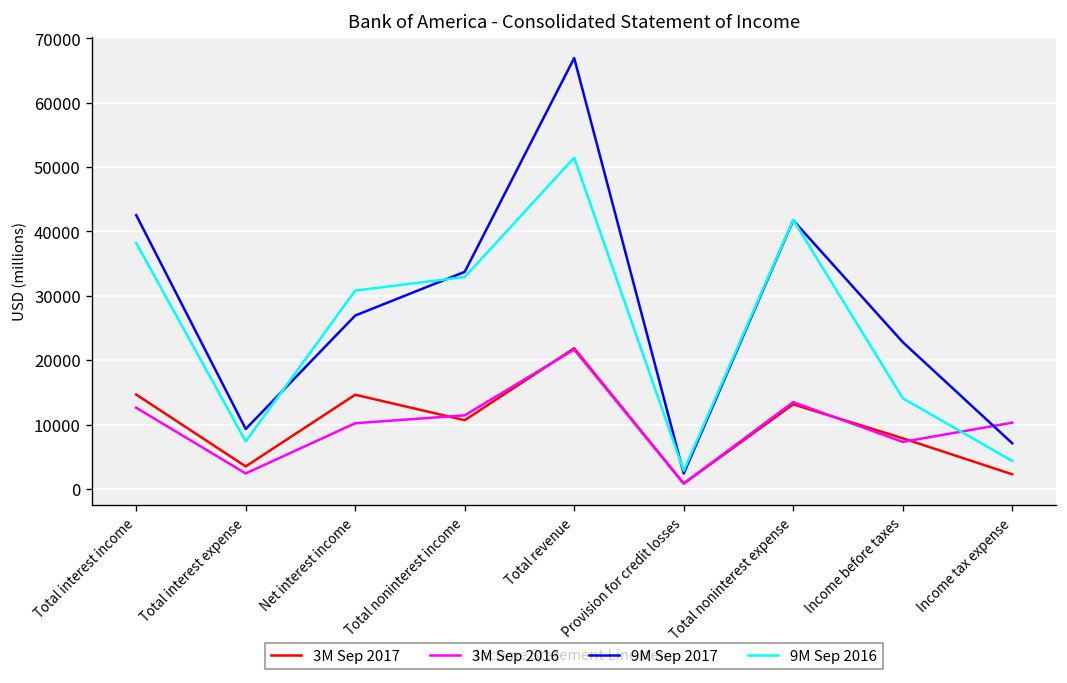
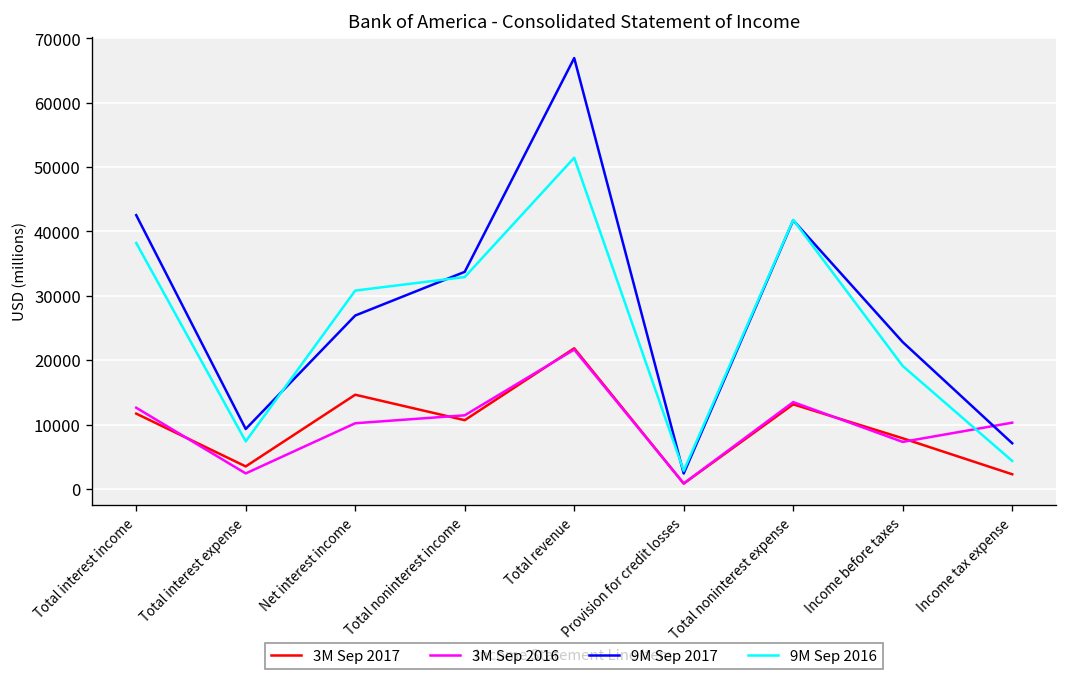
  {
    "3M Sep 2017": {
-     "Total interest income": 15000,
+     "Total interest income": 12000,
      "Total interest expense": 3000,
      "Net interest income": 15000,
      "Total noninterest income": 11000,
      "Income before taxes": 8000,
      "Income tax expense": 2000
    },
    "3M Sep 2016": {
      "Total interest income": 13000,
      "Total interest expense": 2000,
      "Net interest income": 10000,
      "Total noninterest income": 11000,
      "Income before taxes": 7000,
      "Income tax expense": 10000
    },
    "9M Sep 2017": {
      "Total interest income": 43000,
      "Total interest expense": 9000,
      "Net interest income": 27000,
      "Total noninterest income": 34000,
      "Total revenue": 67000,
      "Income before taxes": 23000,
      "Income tax expense": 7000
    },
    "9M Sep 2016": {
      "Total interest income": 38000,
      "Total interest expense": 7000,
      "Net interest income": 31000,
      "Total noninterest income": 33000,
      "Total revenue": 51000,
-     "Income before taxes": 14000,
+     "Income before taxes": 19000,
      "Income tax expense": 4000
    }
  }
